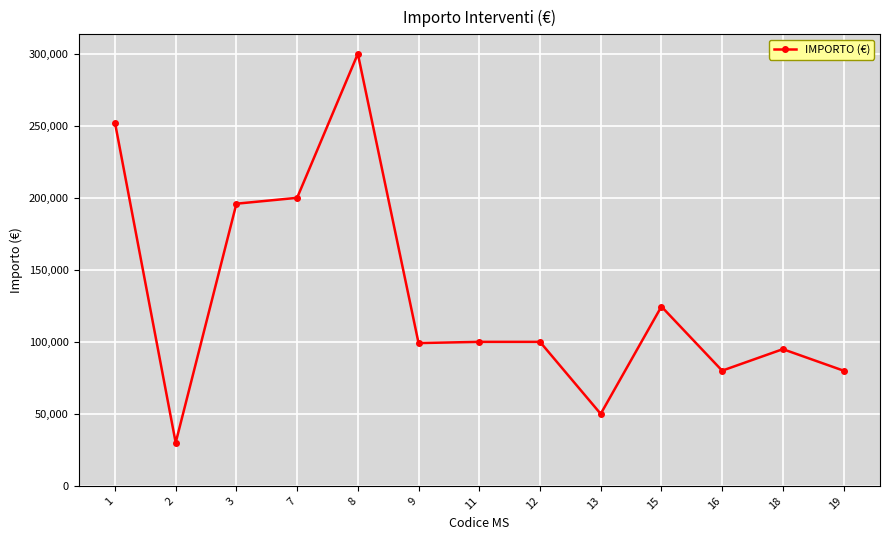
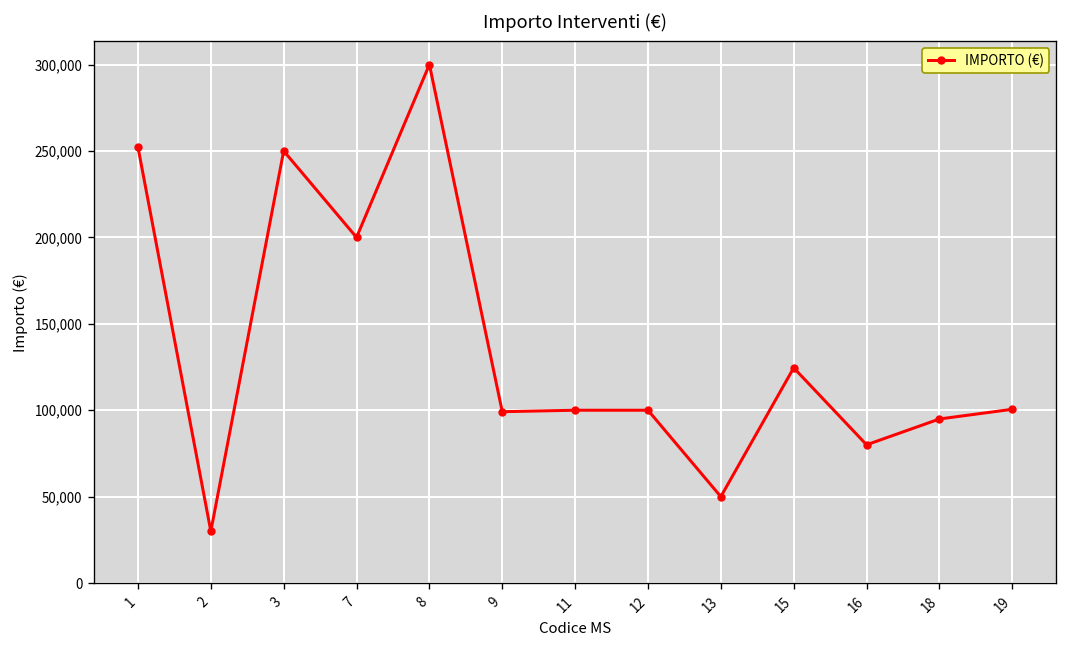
  {
    "1": "252,000",
    "2": "30,000",
-   "3": "196,000",
+   "3": "250,000",
    "7": "200,000",
    "8": "300,000",
    "9": "99,000",
    "11": "100,000",
    "12": "100,000",
    "13": "50,000",
    "15": "125,000",
    "16": "80,000",
    "18": "95,000",
-   "19": "80,000"
+   "19": "101,000"
  }
